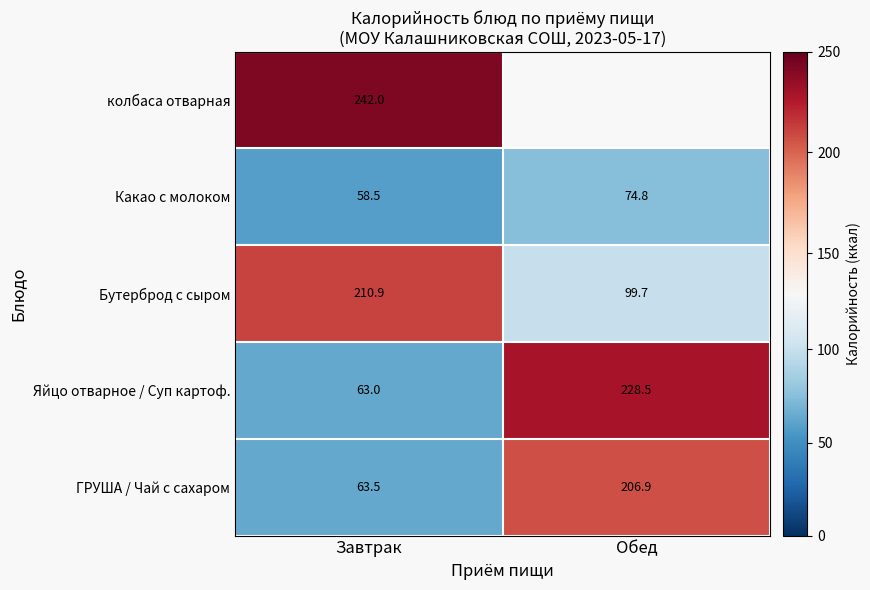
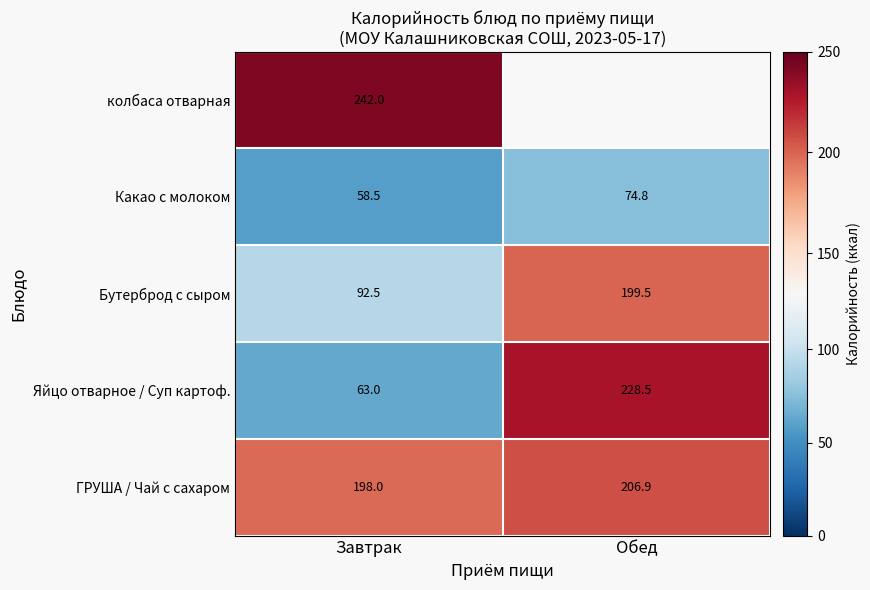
  {
    "колбаса отварная": {
      "Завтрак": 242.0
    },
    "Какао с молоком": {
      "Завтрак": 58.5,
      "Обед": 74.8
    },
    "Бутерброд с сыром": {
-     "Завтрак": 210.9,
-     "Обед": 99.7
+     "Завтрак": 92.5,
+     "Обед": 199.5
    },
    "Яйцо отварное / Суп картоф.": {
      "Завтрак": 63.0,
      "Обед": 228.5
    },
    "ГРУША / Чай с сахаром": {
-     "Завтрак": 63.5,
+     "Завтрак": 198.0,
      "Обед": 206.9
    }
  }
